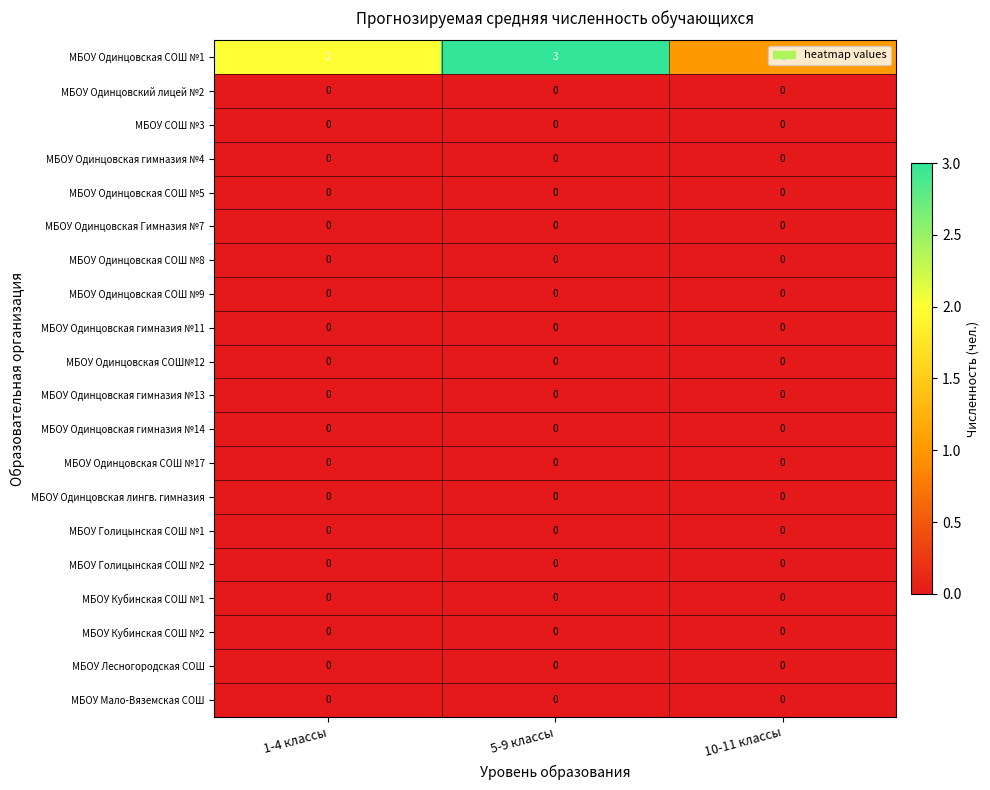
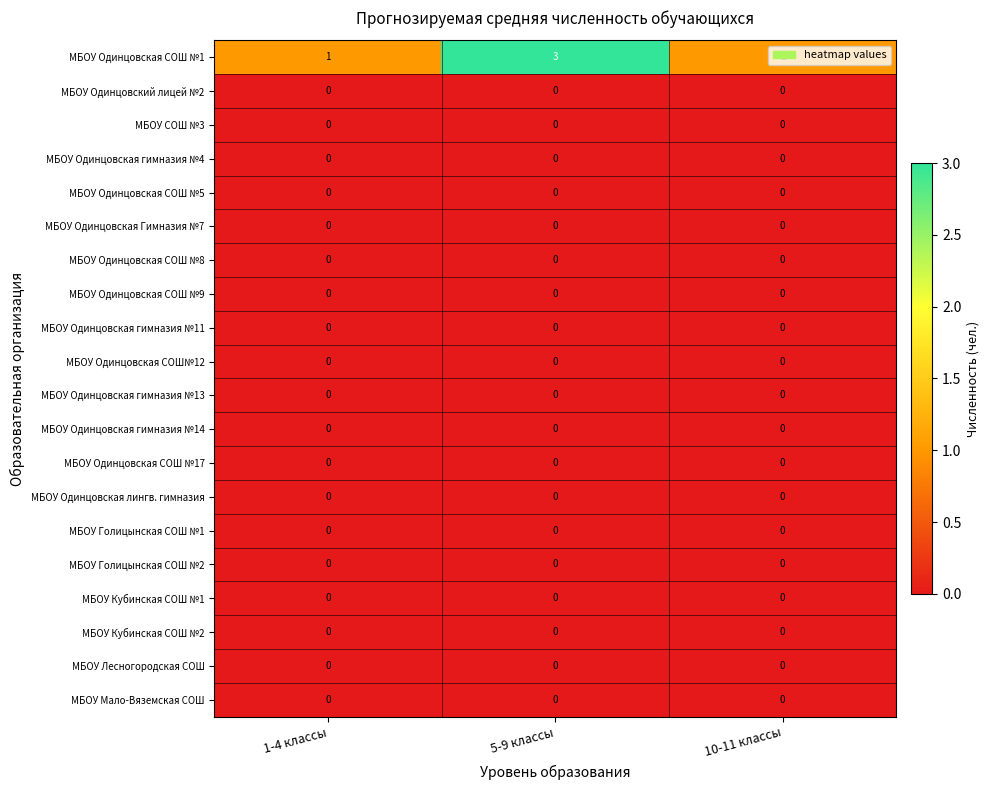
  {
    "МБОУ Одинцовская СОШ №1": {
-     "1-4 классы": 2,
+     "1-4 классы": 1,
      "5-9 классы": 3
    },
    "МБОУ Одинцовский лицей №2": {
      "1-4 классы": 0,
      "5-9 классы": 0,
      "10-11 классы": 0
    },
    "МБОУ СОШ №3": {
      "1-4 классы": 0,
      "5-9 классы": 0,
      "10-11 классы": 0
    },
    "МБОУ Одинцовская гимназия №4": {
      "1-4 классы": 0,
      "5-9 классы": 0,
      "10-11 классы": 0
    },
    "МБОУ Одинцовская CОШ №5": {
      "1-4 классы": 0,
      "5-9 классы": 0,
      "10-11 классы": 0
    },
    "МБОУ Одинцовская Гимназия №7": {
      "1-4 классы": 0,
      "5-9 классы": 0,
      "10-11 классы": 0
    },
    "МБОУ Одинцовская СОШ №8": {
      "1-4 классы": 0,
      "5-9 классы": 0,
      "10-11 классы": 0
    },
    "МБОУ Одинцовская СОШ №9": {
      "1-4 классы": 0,
      "5-9 классы": 0,
      "10-11 классы": 0
    },
    "МБОУ Одинцовская гимназия №11": {
      "1-4 классы": 0,
      "5-9 классы": 0,
      "10-11 классы": 0
    },
    "МБОУ Одинцовская СОШ№12": {
      "1-4 классы": 0,
      "5-9 классы": 0,
      "10-11 классы": 0
    },
    "МБОУ Одинцовская гимназия №13": {
      "1-4 классы": 0,
      "5-9 классы": 0,
      "10-11 классы": 0
    },
    "МБОУ Одинцовская гимназия №14": {
      "1-4 классы": 0,
      "5-9 классы": 0,
      "10-11 классы": 0
    },
    "МБОУ Одинцовская СОШ №17": {
      "1-4 классы": 0,
      "5-9 классы": 0,
      "10-11 классы": 0
    },
    "МБОУ Одинцовская лингв. гимназия": {
      "1-4 классы": 0,
      "5-9 классы": 0,
      "10-11 классы": 0
    },
    "МБОУ Голицынская СОШ №1": {
      "1-4 классы": 0,
      "5-9 классы": 0,
      "10-11 классы": 0
    },
    "МБОУ Голицынская СОШ №2": {
      "1-4 классы": 0,
      "5-9 классы": 0,
      "10-11 классы": 0
    },
    "МБОУ Кубинская СОШ №1": {
      "1-4 классы": 0,
      "5-9 классы": 0,
      "10-11 классы": 0
    },
    "МБОУ Кубинская СОШ №2": {
      "1-4 классы": 0,
      "5-9 классы": 0,
      "10-11 классы": 0
    },
    "МБОУ Лесногородская СОШ": {
      "1-4 классы": 0,
      "5-9 классы": 0,
      "10-11 классы": 0
    },
    "МБОУ Мало-Вяземская СОШ": {
      "1-4 классы": 0,
      "5-9 классы": 0,
      "10-11 классы": 0
    }
  }
